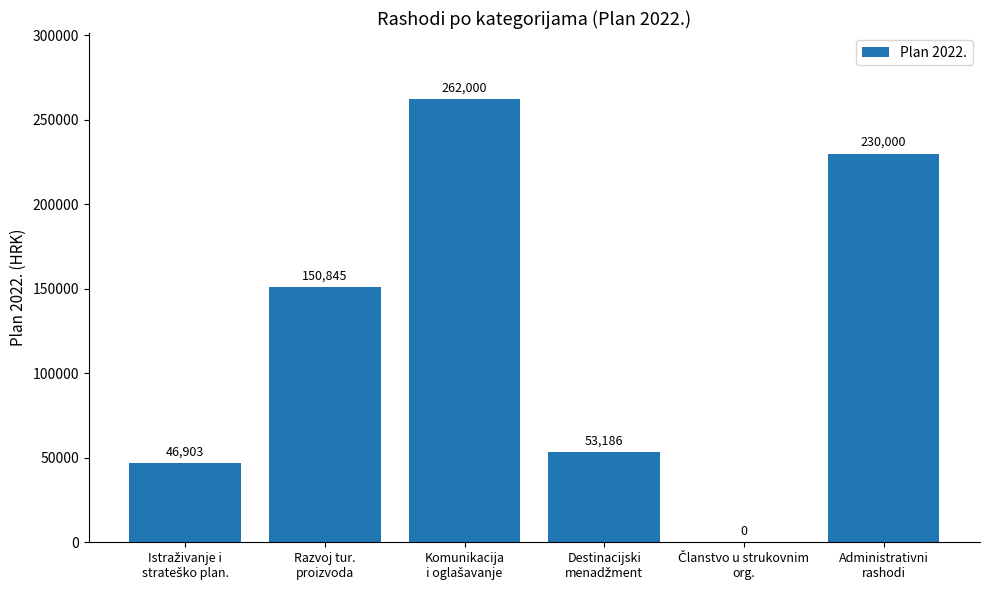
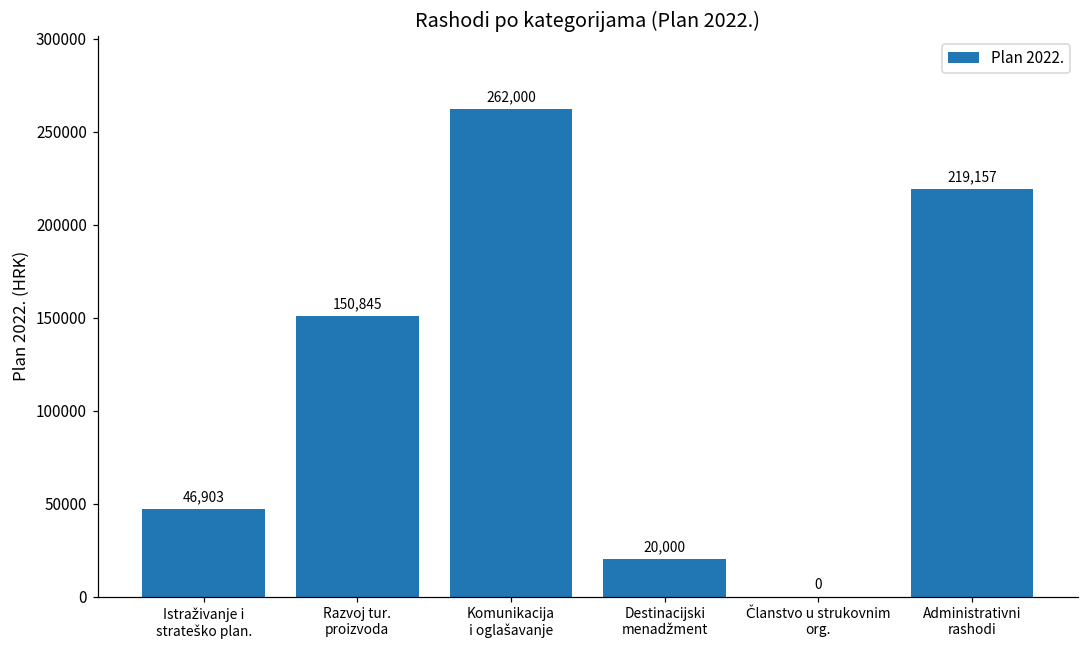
  {
    "Istraživanje i strateško plan.": "46,903",
    "Razvoj tur. proizvoda": "150,845",
    "Komunikacija i oglašavanje": "262,000",
-   "Destinacijski menadžment": "53,186",
+   "Destinacijski menadžment": "20,000",
    "Članstvo u strukovnim org.": "0",
-   "Administrativni rashodi": "230,000"
+   "Administrativni rashodi": "219,157"
  }
